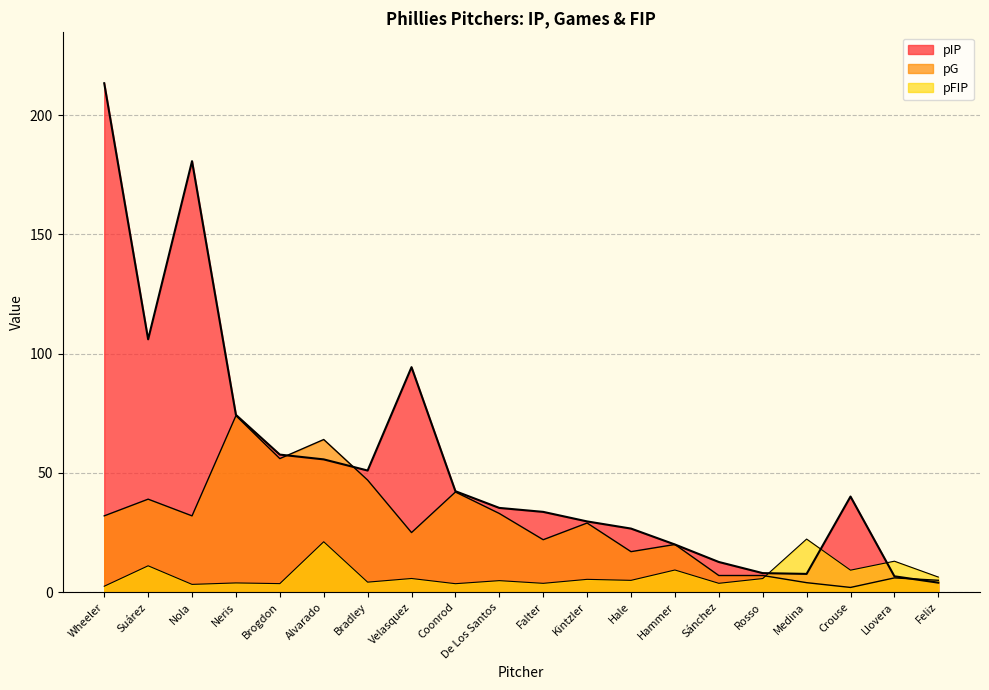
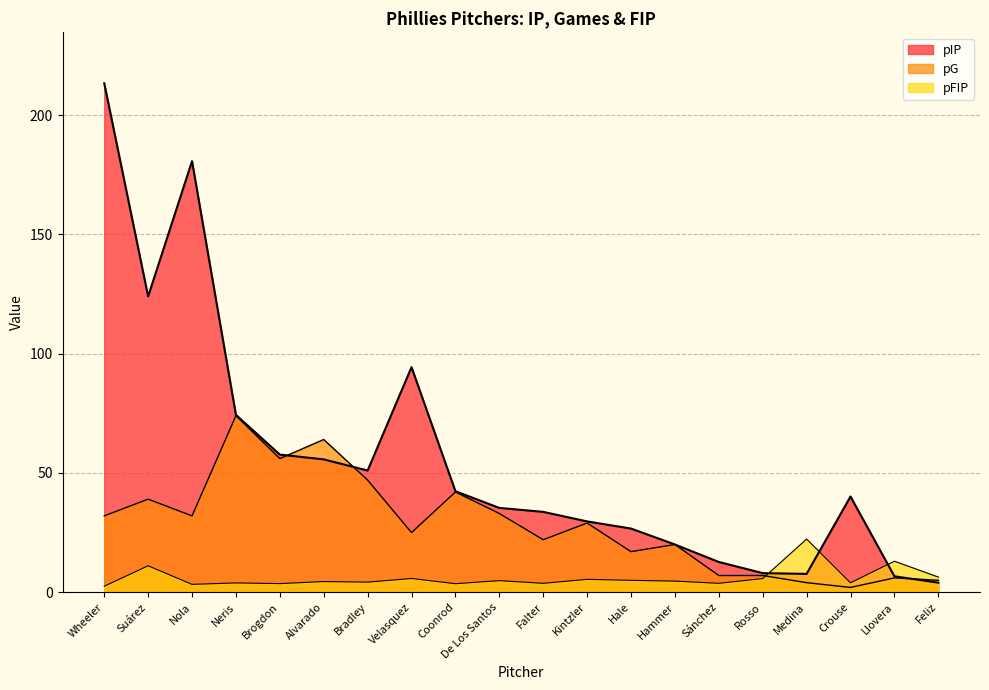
  {
    "pIP": {
      "Wheeler": 213,
-     "Suárez": 106,
+     "Suárez": 124,
      "Nola": 181,
      "Brogdon": 58,
      "Alvarado": 56,
      "Bradley": 51,
      "Velasquez": 94,
      "De Los Santos": 35,
      "Falter": 34,
      "Hale": 27,
      "Sánchez": 13,
      "Medina": 8,
      "Crouse": 40
    },
    "pG": {
      "Wheeler": 32,
      "Suárez": 39,
      "Nola": 32,
      "Brogdon": 56,
      "Alvarado": 64,
      "Bradley": 47,
      "Velasquez": 25,
      "De Los Santos": 33,
      "Falter": 22,
      "Hale": 17,
      "Sánchez": 7,
      "Medina": 4,
      "Crouse": 2
    },
    "pFIP": {
      "Wheeler": 3,
      "Suárez": 11,
      "Nola": 3,
      "Neris": 4,
      "Brogdon": 4,
-     "Alvarado": 21,
+     "Alvarado": 4,
      "Bradley": 4,
      "Velasquez": 6,
      "Coonrod": 4,
      "De Los Santos": 5,
      "Falter": 4,
      "Kintzler": 5,
      "Hale": 5,
-     "Hammer": 9,
+     "Hammer": 5,
      "Sánchez": 4,
      "Rosso": 6,
      "Medina": 22,
-     "Crouse": 9,
+     "Crouse": 4,
      "Llovera": 13,
      "Feliz": 6
    }
  }
